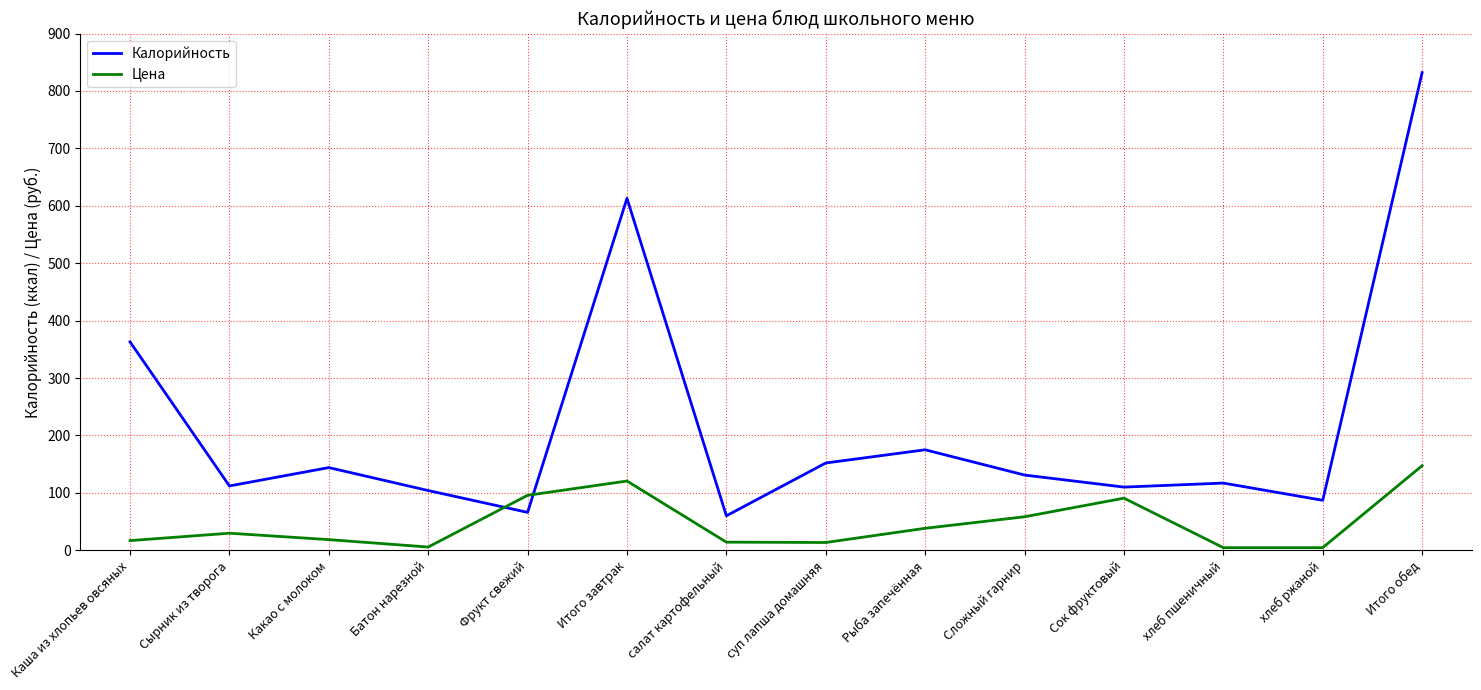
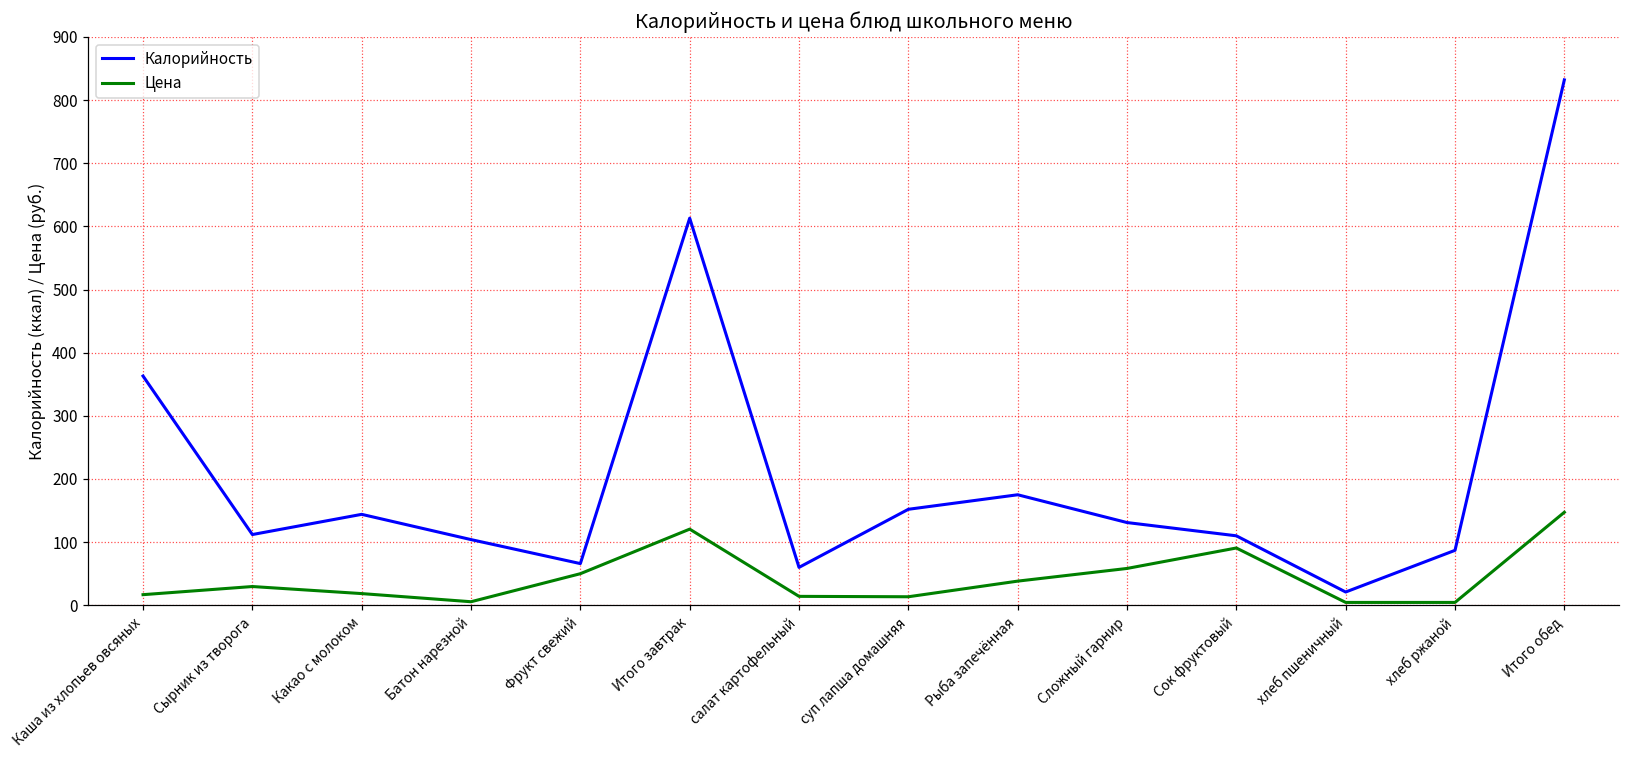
  {
    "Калорийность": {
      "Каша из хлопьев овсяных": 360,
      "Сырник из творога": 110,
      "Какао с молоком": 140,
      "Батон нарезной": 100,
      "Фрукт свежий": 70,
      "Итого завтрак": 610,
      "салат картофельный": 60,
      "суп лапша домашняя": 150,
      "Рыба запечённая": 180,
      "Сложный гарнир": 130,
      "Сок фруктовый": 110,
-     "хлеб пшеничный": 120,
+     "хлеб пшеничный": 20,
      "хлеб ржаной": 90,
      "Итого обед": 830
    },
    "Цена": {
      "Каша из хлопьев овсяных": 20,
      "Сырник из творога": 30,
      "Какао с молоком": 20,
      "Батон нарезной": 10,
-     "Фрукт свежий": 100,
+     "Фрукт свежий": 50,
      "Итого завтрак": 120,
      "салат картофельный": 10,
      "суп лапша домашняя": 10,
      "Рыба запечённая": 40,
      "Сложный гарнир": 60,
      "Сок фруктовый": 90,
      "хлеб пшеничный": 0,
      "хлеб ржаной": 0,
      "Итого обед": 150
    }
  }
